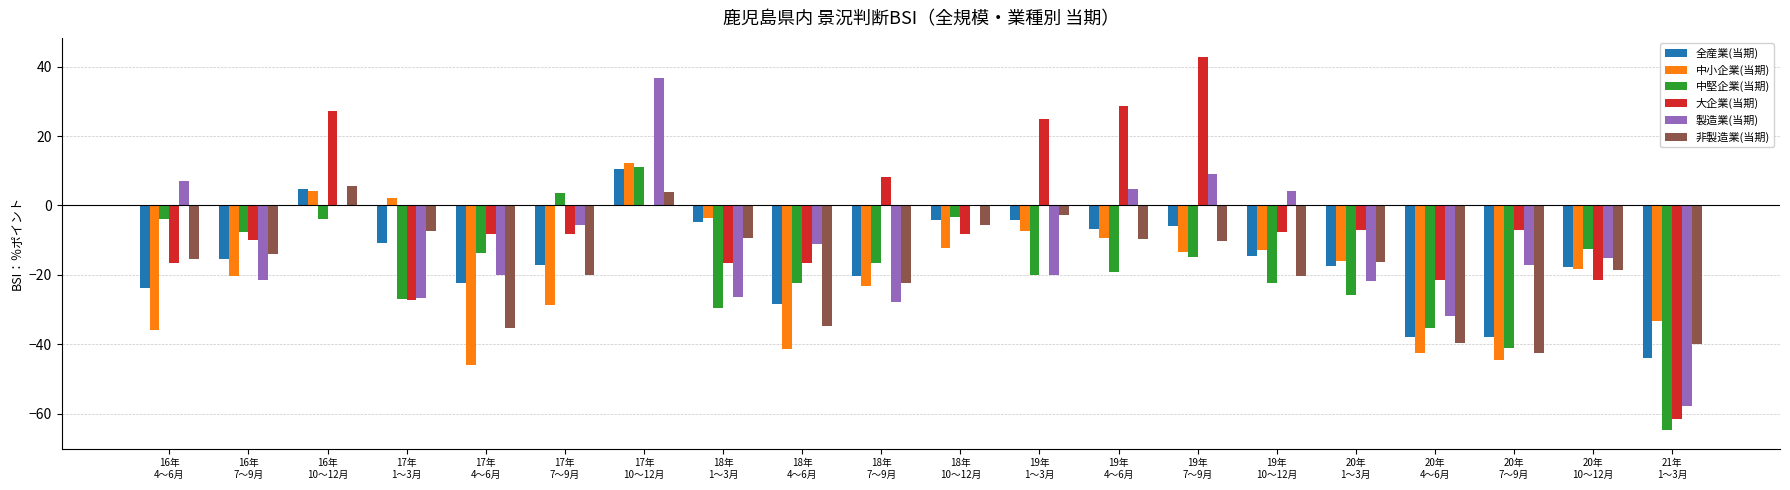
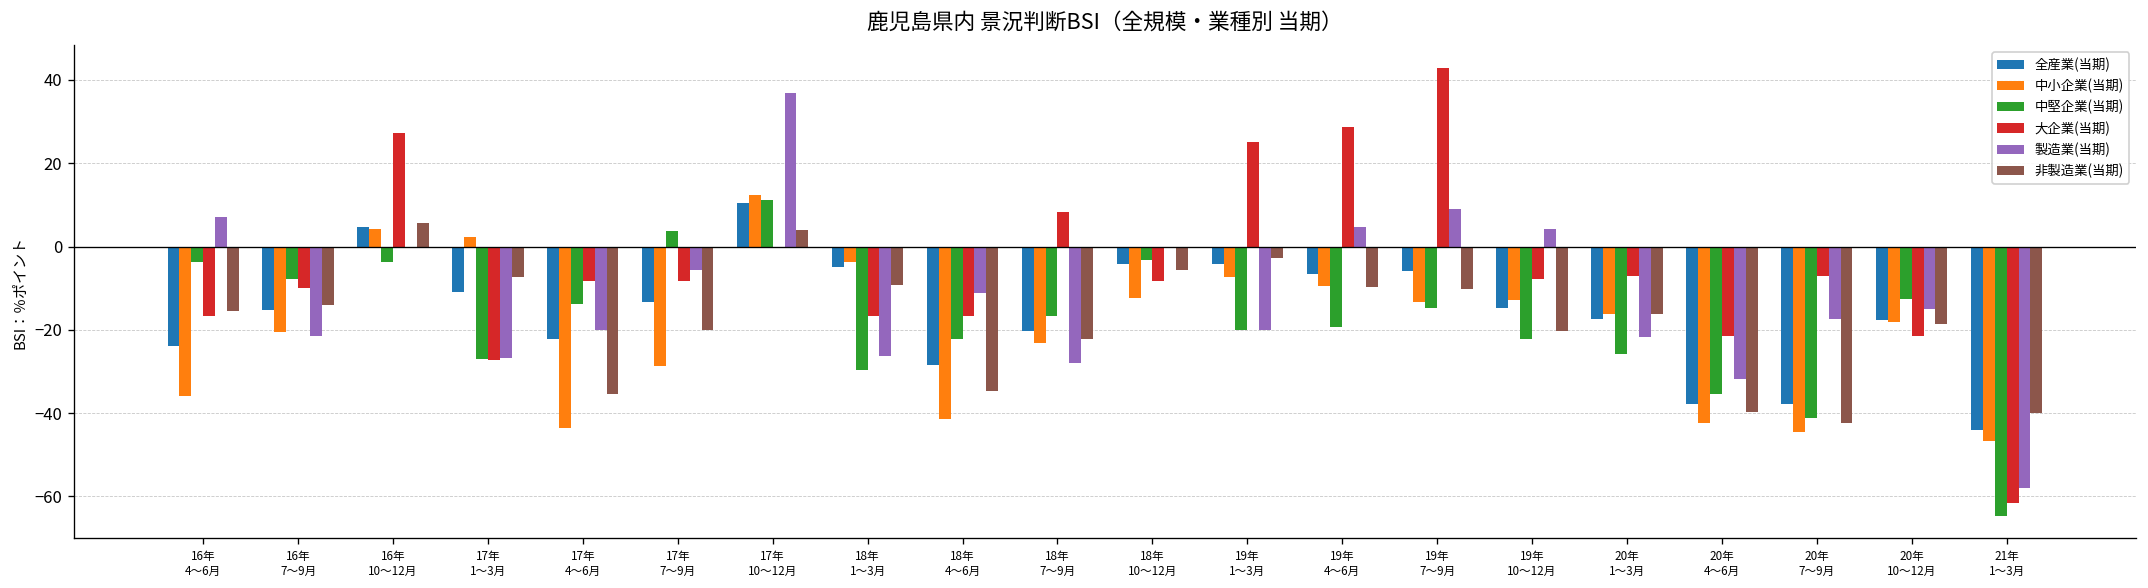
  {
    "全産業(当期)": {
      "16年 4～6月": -24,
      "16年 7～9月": -15,
      "16年 10～12月": 5,
      "17年 1～3月": -11,
      "17年 4～6月": -22,
-     "17年 7～9月": -17,
+     "17年 7～9月": -13,
      "17年 10～12月": 10,
      "18年 1～3月": -5,
      "18年 4～6月": -28,
      "18年 7～9月": -20,
      "18年 10～12月": -4,
      "19年 1～3月": -4,
      "19年 4～6月": -7,
      "19年 7～9月": -6,
      "19年 10～12月": -15,
      "20年 1～3月": -18,
      "20年 4～6月": -38,
      "20年 7～9月": -38,
      "20年 10～12月": -18,
      "21年 1～3月": -44
    },
    "中小企業(当期)": {
      "16年 4～6月": -36,
      "16年 7～9月": -20,
      "16年 10～12月": 4,
      "17年 1～3月": 2,
-     "17年 4～6月": -46,
+     "17年 4～6月": -44,
      "17年 7～9月": -29,
      "17年 10～12月": 12,
      "18年 1～3月": -4,
      "18年 4～6月": -41,
      "18年 7～9月": -23,
      "18年 10～12月": -12,
      "19年 1～3月": -7,
      "19年 4～6月": -9,
      "19年 7～9月": -13,
      "19年 10～12月": -13,
      "20年 1～3月": -16,
      "20年 4～6月": -42,
      "20年 7～9月": -45,
      "20年 10～12月": -18,
-     "21年 1～3月": -33
+     "21年 1～3月": -47
    },
    "中堅企業(当期)": {
      "16年 4～6月": -4,
      "16年 7～9月": -8,
      "16年 10～12月": -4,
      "17年 1～3月": -27,
      "17年 4～6月": -14,
      "17年 7～9月": 4,
      "17年 10～12月": 11,
      "18年 1～3月": -30,
      "18年 4～6月": -22,
      "18年 7～9月": -17,
      "18年 10～12月": -3,
      "19年 1～3月": -20,
      "19年 4～6月": -19,
      "19年 7～9月": -15,
      "19年 10～12月": -22,
      "20年 1～3月": -26,
      "20年 4～6月": -35,
      "20年 7～9月": -41,
      "20年 10～12月": -13,
      "21年 1～3月": -65
    },
    "大企業(当期)": {
      "16年 4～6月": -17,
      "16年 7～9月": -10,
      "16年 10～12月": 27,
      "17年 1～3月": -27,
      "17年 4～6月": -8,
      "17年 7～9月": -8,
      "17年 10～12月": 0,
      "18年 1～3月": -17,
      "18年 4～6月": -17,
      "18年 7～9月": 8,
      "18年 10～12月": -8,
      "19年 1～3月": 25,
      "19年 4～6月": 29,
      "19年 7～9月": 43,
      "19年 10～12月": -8,
      "20年 1～3月": -7,
      "20年 4～6月": -21,
      "20年 7～9月": -7,
      "20年 10～12月": -21,
      "21年 1～3月": -62
    },
    "製造業(当期)": {
      "16年 4～6月": 7,
      "16年 7～9月": -21,
      "16年 10～12月": 0,
      "17年 1～3月": -27,
      "17年 4～6月": -20,
      "17年 7～9月": -6,
      "17年 10～12月": 37,
      "18年 1～3月": -26,
      "18年 4～6月": -11,
      "18年 7～9月": -28,
      "18年 10～12月": 0,
      "19年 1～3月": -20,
      "19年 4～6月": 5,
      "19年 7～9月": 9,
      "19年 10～12月": 4,
      "20年 1～3月": -22,
      "20年 4～6月": -32,
      "20年 7～9月": -17,
      "20年 10～12月": -15,
      "21年 1～3月": -58
    },
    "非製造業(当期)": {
      "16年 4～6月": -15,
      "16年 7～9月": -14,
      "16年 10～12月": 6,
      "17年 1～3月": -7,
      "17年 4～6月": -35,
      "17年 7～9月": -20,
      "17年 10～12月": 4,
      "18年 1～3月": -9,
      "18年 4～6月": -35,
      "18年 7～9月": -22,
      "18年 10～12月": -6,
      "19年 1～3月": -3,
      "19年 4～6月": -10,
      "19年 7～9月": -10,
      "19年 10～12月": -20,
      "20年 1～3月": -16,
      "20年 4～6月": -40,
      "20年 7～9月": -42,
      "20年 10～12月": -19,
      "21年 1～3月": -40
    }
  }
